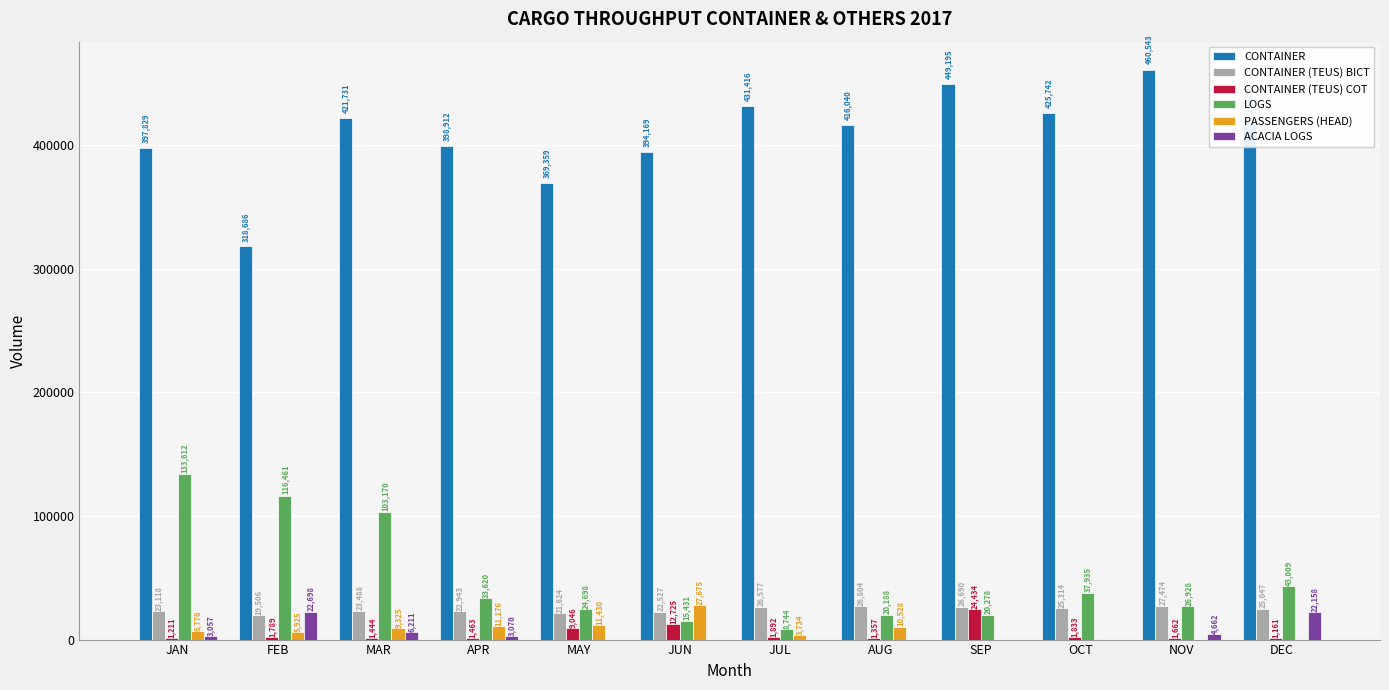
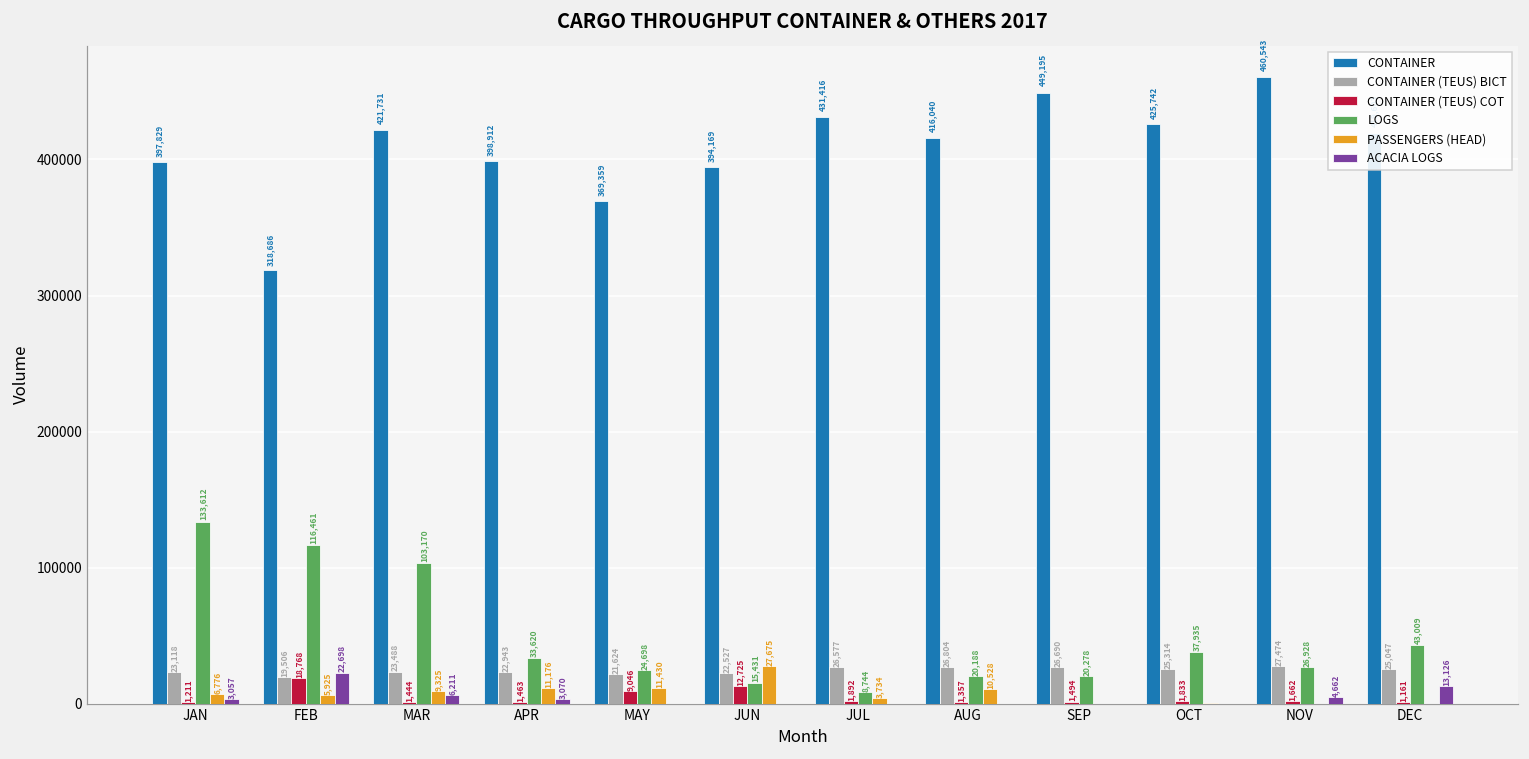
  {
    "CONTAINER": {
      "JAN": "397,829",
      "FEB": "318,686",
      "MAR": "421,731",
      "APR": "398,912",
      "MAY": "369,359",
      "JUN": "394,169",
      "JUL": "431,416",
      "AUG": "416,040",
      "SEP": "449,195",
      "OCT": "425,742",
      "NOV": "460,543"
    },
    "CONTAINER (TEUS) BICT": {
      "JAN": "23,118",
      "FEB": "19,506",
      "MAR": "23,488",
      "APR": "22,943",
      "MAY": "21,624",
      "JUN": "22,527",
      "JUL": "26,577",
      "AUG": "26,804",
      "SEP": "26,690",
      "OCT": "25,314",
      "NOV": "27,474",
      "DEC": "25,047"
    },
    "CONTAINER (TEUS) COT": {
      "JAN": "1,211",
-     "FEB": "1,789",
+     "FEB": "18,768",
      "MAR": "1,444",
      "APR": "1,463",
      "MAY": "9,046",
      "JUN": "12,725",
      "JUL": "1,892",
      "AUG": "1,357",
-     "SEP": "24,434",
+     "SEP": "1,494",
      "OCT": "1,833",
      "NOV": "1,662",
      "DEC": "1,161"
    },
    "LOGS": {
      "JAN": "133,612",
      "FEB": "116,461",
      "MAR": "103,170",
      "APR": "33,620",
      "MAY": "24,698",
      "JUN": "15,431",
      "JUL": "8,744",
      "AUG": "20,188",
      "SEP": "20,278",
      "OCT": "37,935",
      "NOV": "26,928",
      "DEC": "43,009"
    },
    "PASSENGERS (HEAD)": {
      "JAN": "6,776",
      "FEB": "5,925",
      "MAR": "9,325",
      "APR": "11,176",
      "MAY": "11,430",
      "JUN": "27,675",
      "JUL": "3,734",
      "AUG": "10,528"
    },
    "ACACIA LOGS": {
      "JAN": "3,057",
      "FEB": "22,698",
      "MAR": "6,211",
      "APR": "3,070",
      "NOV": "4,662",
-     "DEC": "22,158"
+     "DEC": "13,126"
    }
  }
